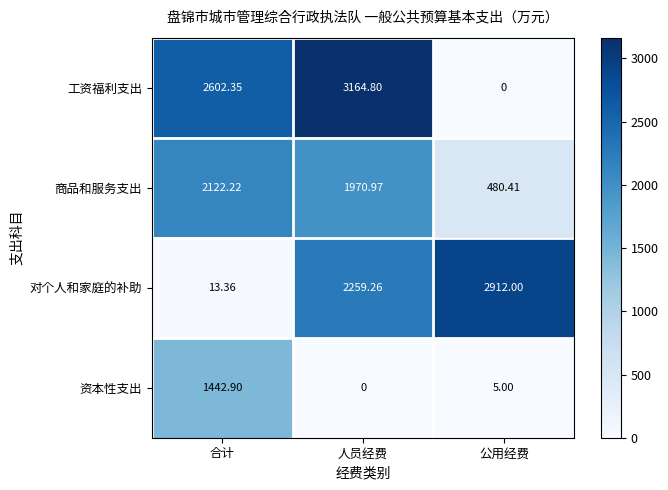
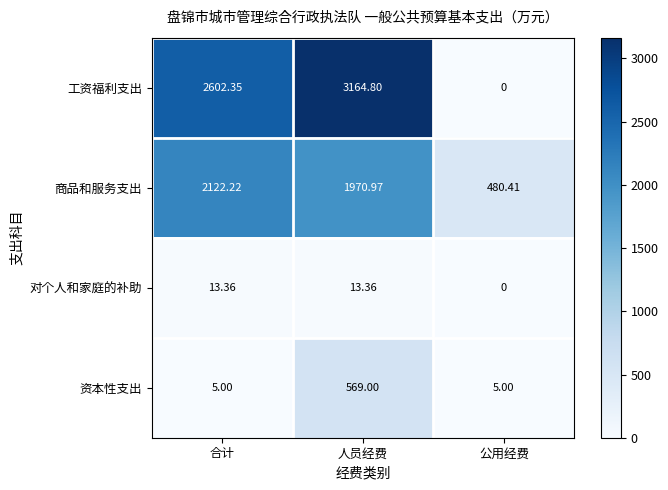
  {
    "工资福利支出": {
      "合计": 2602.35,
      "人员经费": 3164.80,
      "公用经费": 0
    },
    "商品和服务支出": {
      "合计": 2122.22,
      "人员经费": 1970.97,
      "公用经费": 480.41
    },
    "对个人和家庭的补助": {
      "合计": 13.36,
-     "人员经费": 2259.26,
-     "公用经费": 2912.00
+     "人员经费": 13.36,
+     "公用经费": 0
    },
    "资本性支出": {
-     "合计": 1442.90,
-     "人员经费": 0,
+     "合计": 5.00,
+     "人员经费": 569.00,
      "公用经费": 5.00
    }
  }
